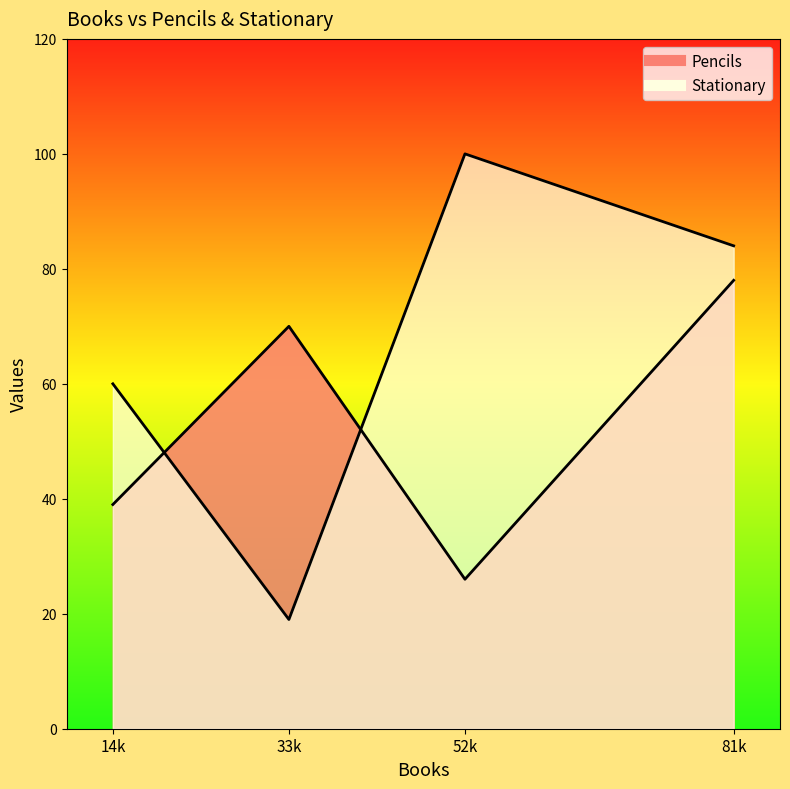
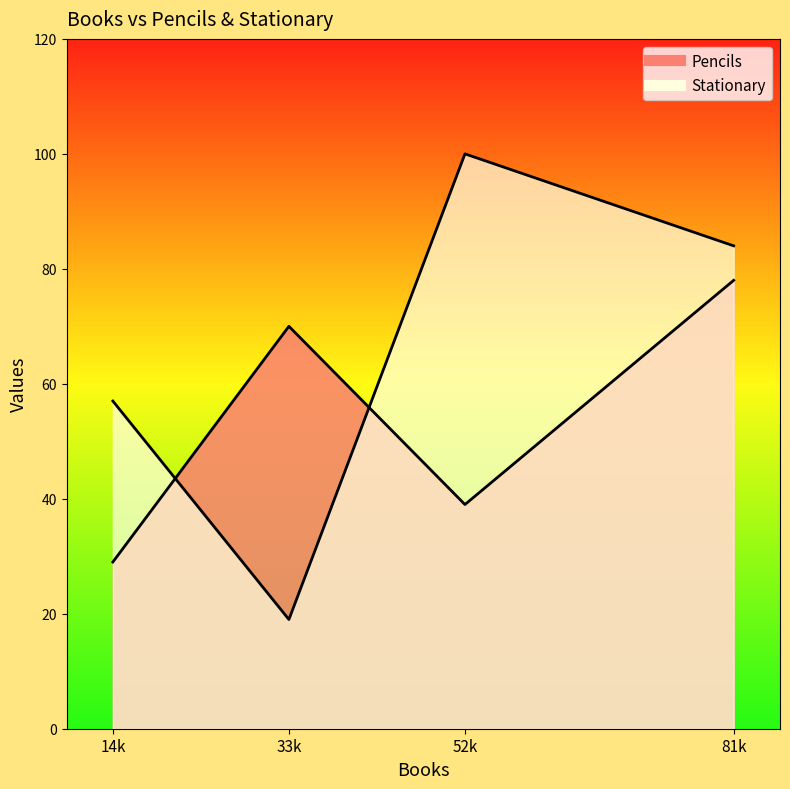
  {
    "Pencils": {
-     "14k": 39,
+     "14k": 29,
      "33k": 70,
-     "52k": 26,
+     "52k": 39,
      "81k": 78
    },
    "Stationary": {
-     "14k": 60,
+     "14k": 57,
      "33k": 19,
      "52k": 100,
      "81k": 84
    }
  }
